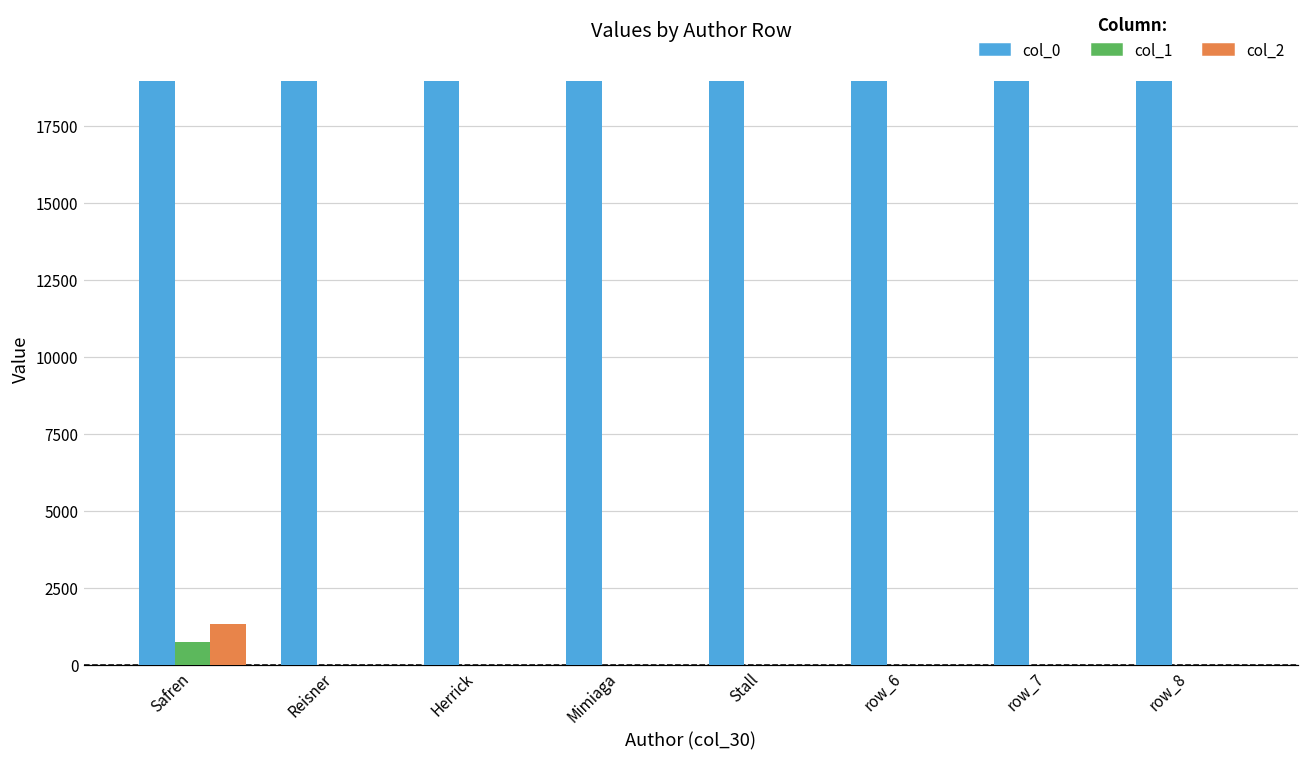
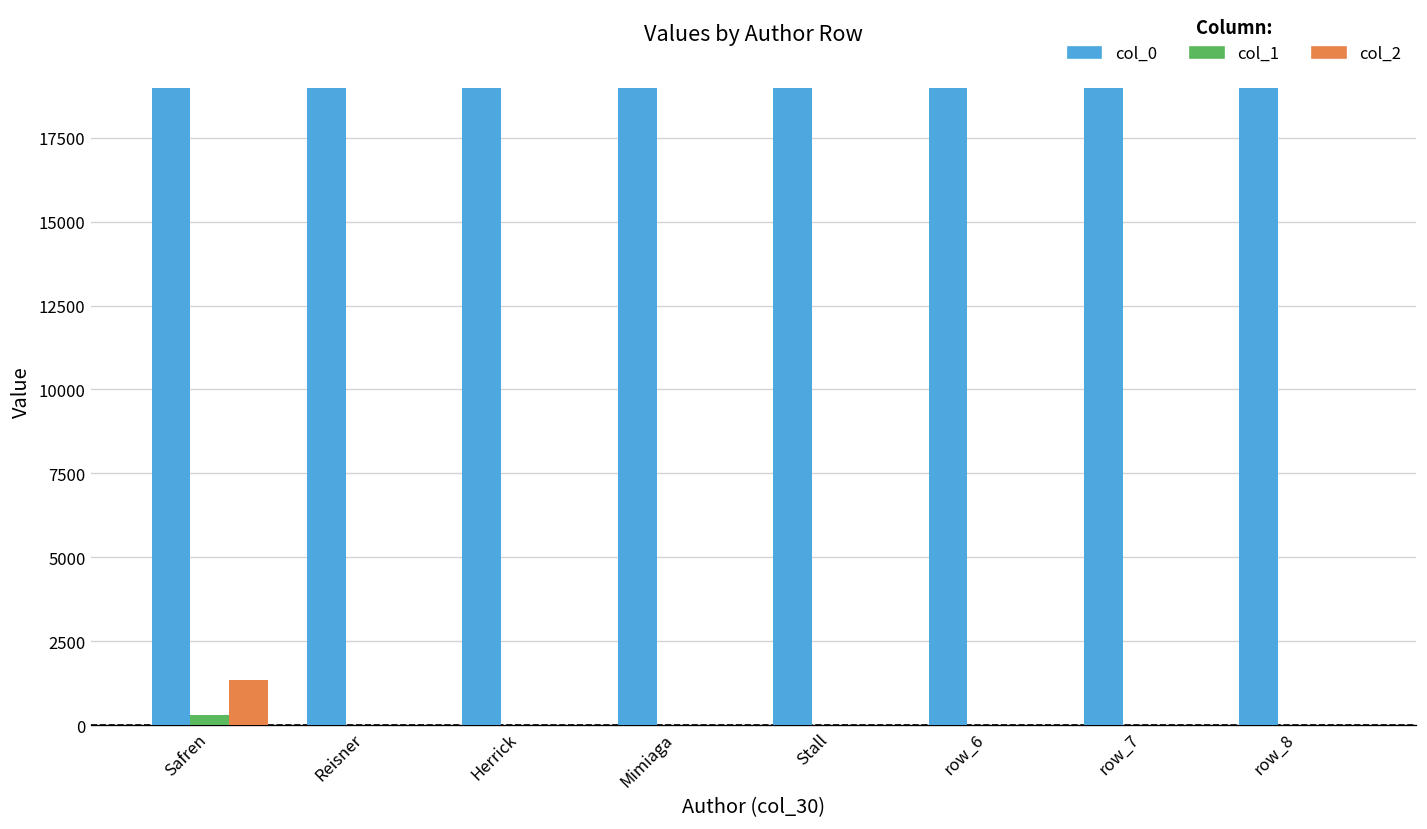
  {
    "col_0": {
      "Safren": 19000,
      "Reisner": 19000,
      "Herrick": 19000,
      "Mimiaga": 19000,
      "Stall": 19000,
      "row_6": 19000,
      "row_7": 19000,
      "row_8": 19000
    },
    "col_1": {
-     "Safren": 700,
+     "Safren": 300,
      "Reisner": 0,
      "Herrick": 0,
      "Mimiaga": 0,
      "Stall": 0,
      "row_6": 0,
      "row_7": 0,
      "row_8": 0
    },
    "col_2": {
      "Safren": 1300,
      "Reisner": 0,
      "Herrick": 0,
      "Mimiaga": 0,
      "Stall": 0,
      "row_6": 0,
      "row_7": 0,
      "row_8": 0
    }
  }
